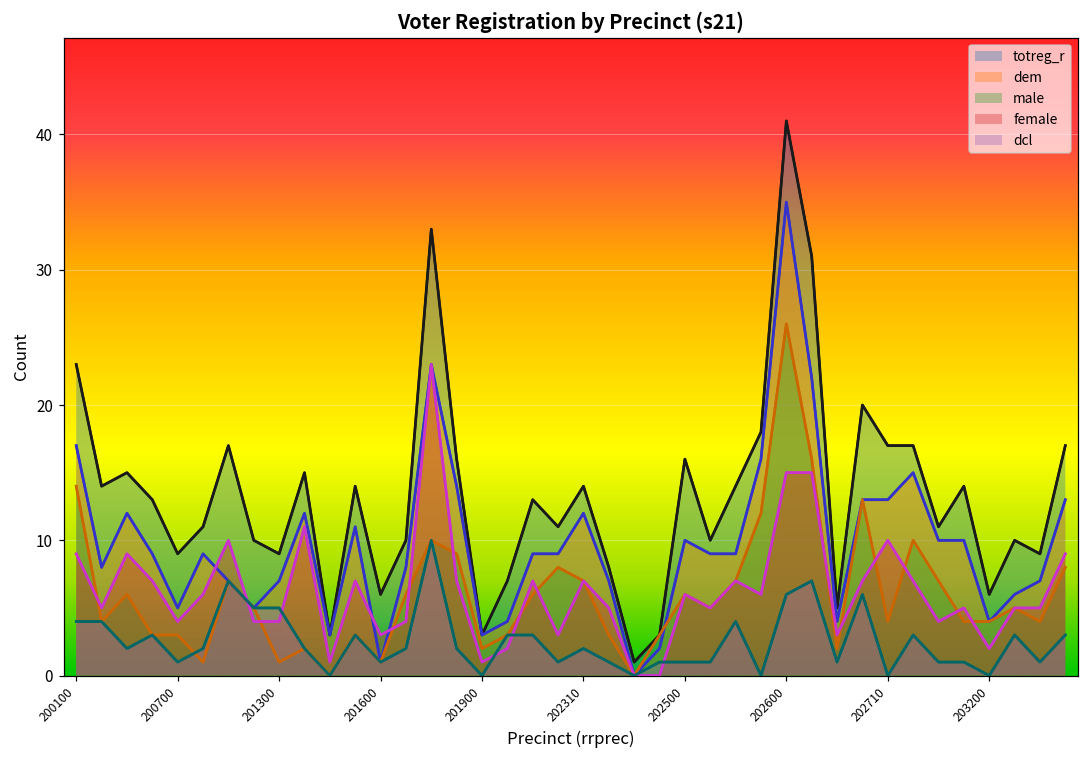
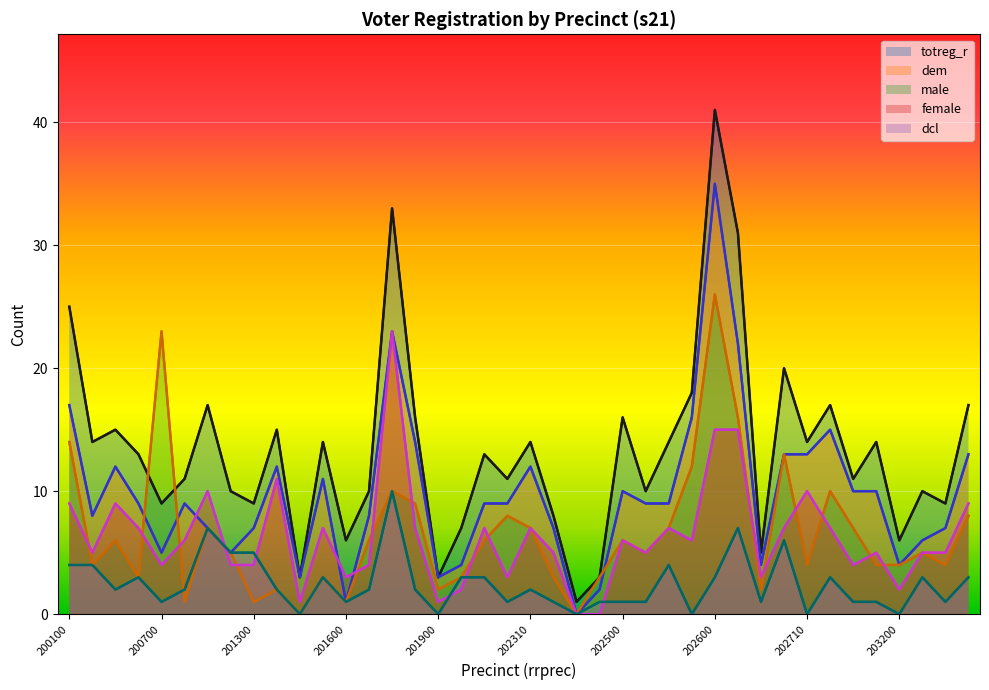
  {
    "totreg_r": {
-     "200100": 23,
+     "200100": 25,
      "200700": 9,
      "201300": 9,
      "201600": 6,
      "202310": 14,
      "202500": 16,
      "202600": 41,
-     "202710": 17,
+     "202710": 14,
      "203200": 6
    },
    "male": {
      "200100": 14,
-     "200700": 3,
+     "200700": 23,
      "201300": 1,
      "201900": 2,
      "202600": 26,
      "202710": 4
    },
    "dcl": {
      "200100": 4,
      "200700": 1,
      "201300": 5,
      "201900": 0,
      "202310": 2,
      "202500": 1,
-     "202600": 6,
+     "202600": 3,
      "202710": 0,
      "203200": 0
    }
  }
